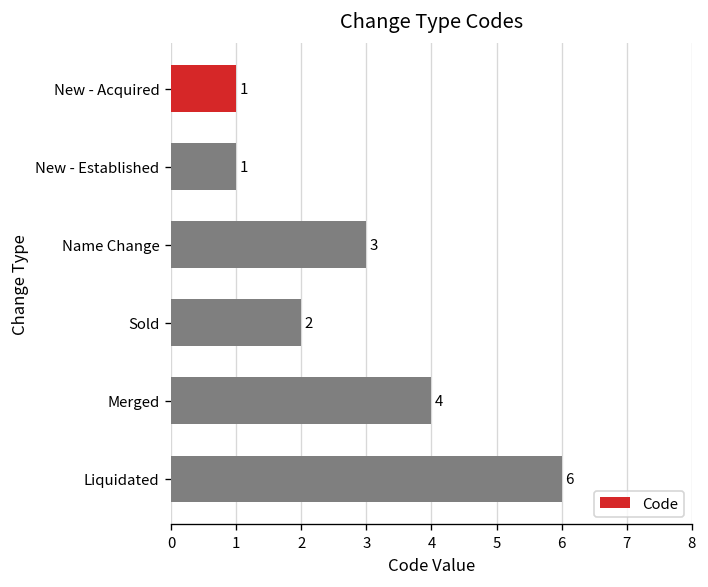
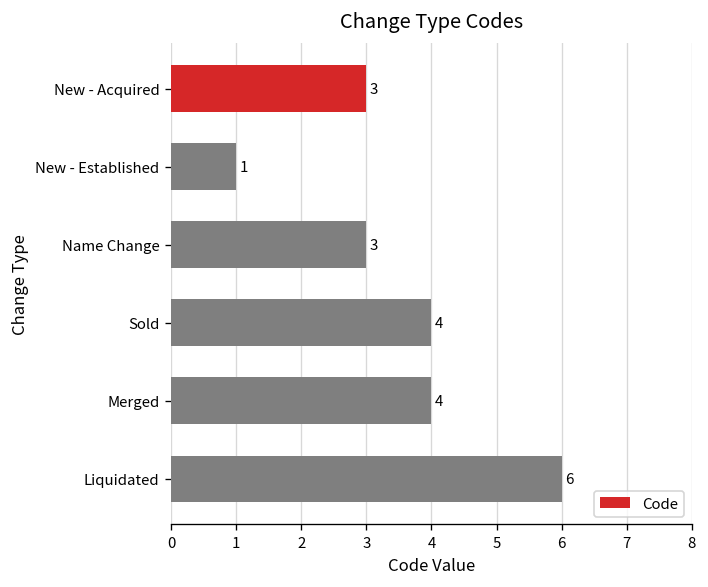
  {
-   "New - Acquired": 1,
+   "New - Acquired": 3,
    "New - Established": 1,
    "Name Change": 3,
-   "Sold": 2,
+   "Sold": 4,
    "Merged": 4,
    "Liquidated": 6
  }
